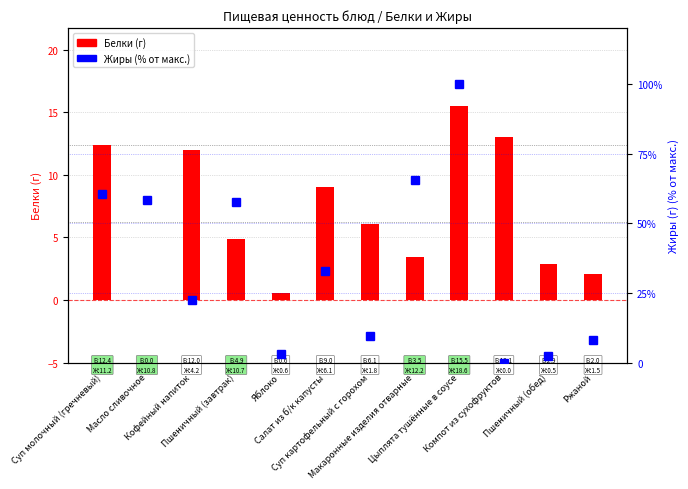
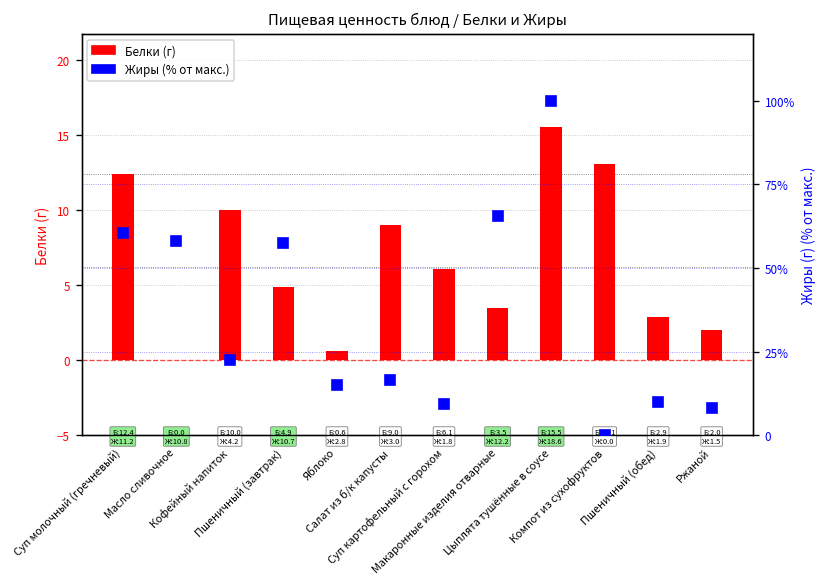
  {
    "Белки (г)": {
-     "Кофейный напиток": 12.0
+     "Кофейный напиток": 10.0
    },
    "Жиры (% от макс.)": {
-     "Яблоко": 0.6,
-     "Салат из б/к капусты": 6.1,
-     "Пшеничный (обед)": 0.5
+     "Яблоко": 2.8,
+     "Салат из б/к капусты": 3.0,
+     "Пшеничный (обед)": 1.9
    }
  }
